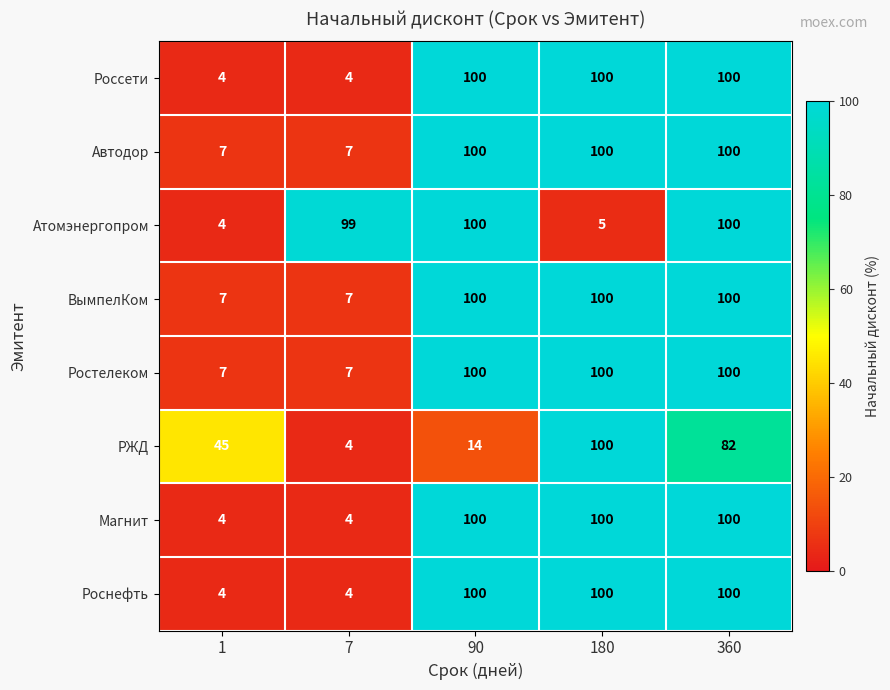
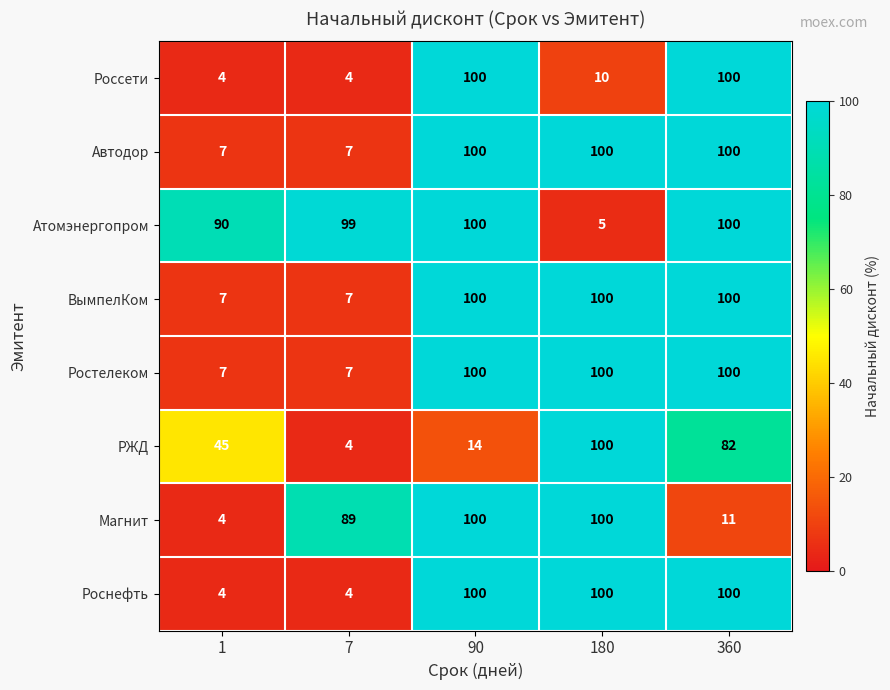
  {
    "Россети": {
      "1": 4,
      "7": 4,
      "90": 100,
-     "180": 100,
+     "180": 10,
      "360": 100
    },
    "Автодор": {
      "1": 7,
      "7": 7,
      "90": 100,
      "180": 100,
      "360": 100
    },
    "Атомэнергопром": {
-     "1": 4,
+     "1": 90,
      "7": 99,
      "90": 100,
      "180": 5,
      "360": 100
    },
    "ВымпелКом": {
      "1": 7,
      "7": 7,
      "90": 100,
      "180": 100,
      "360": 100
    },
    "Ростелеком": {
      "1": 7,
      "7": 7,
      "90": 100,
      "180": 100,
      "360": 100
    },
    "РЖД": {
      "1": 45,
      "7": 4,
      "90": 14,
      "180": 100,
      "360": 82
    },
    "Магнит": {
      "1": 4,
-     "7": 4,
+     "7": 89,
      "90": 100,
      "180": 100,
-     "360": 100
+     "360": 11
    },
    "Роснефть": {
      "1": 4,
      "7": 4,
      "90": 100,
      "180": 100,
      "360": 100
    }
  }
